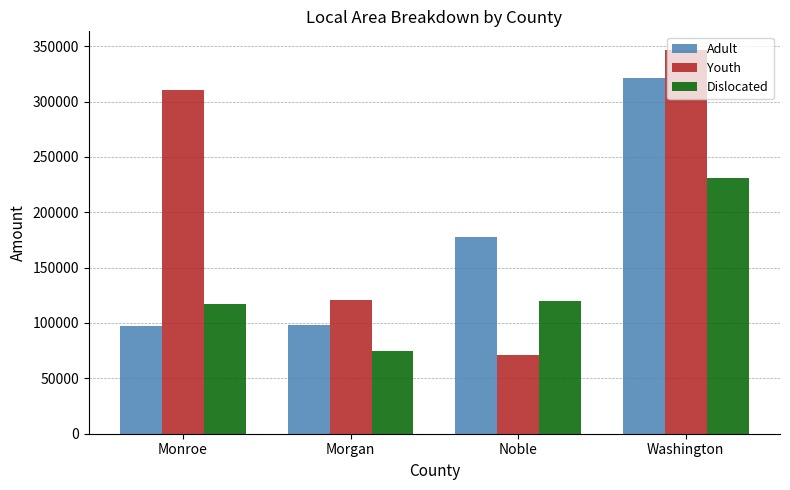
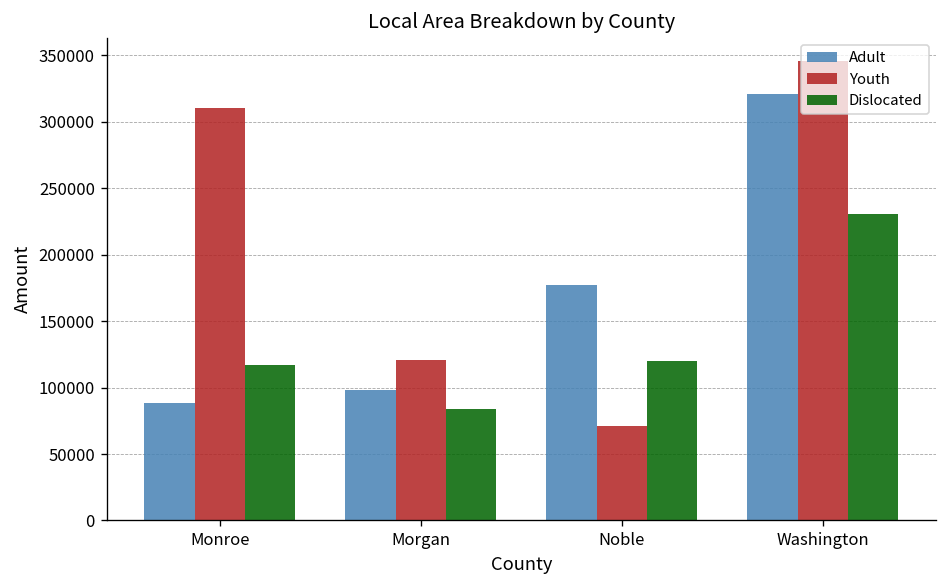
  {
    "Adult": {
-     "Monroe": 97000,
+     "Monroe": 89000,
      "Morgan": 98000,
      "Noble": 177000,
      "Washington": 321000
    },
    "Youth": {
      "Monroe": 310000,
      "Morgan": 121000,
      "Noble": 71000
    },
    "Dislocated": {
      "Monroe": 117000,
-     "Morgan": 74000,
+     "Morgan": 84000,
      "Noble": 120000,
      "Washington": 231000
    }
  }
